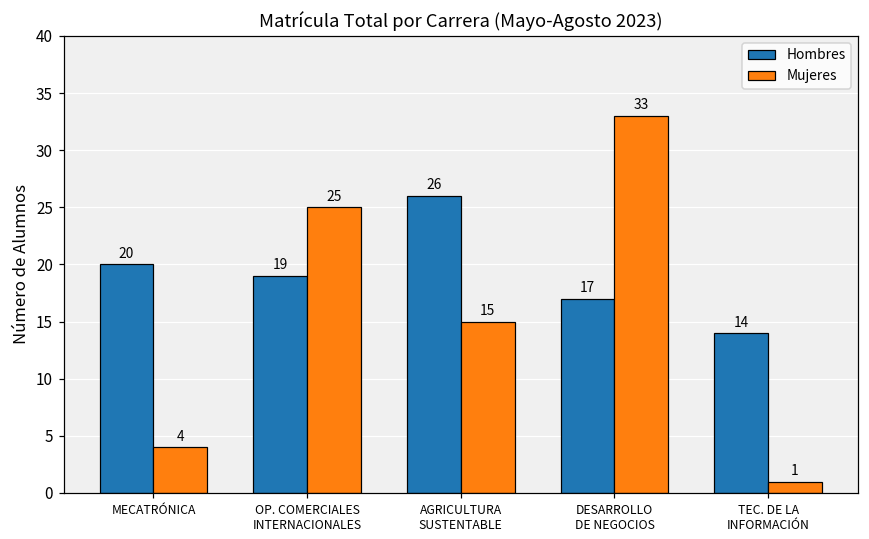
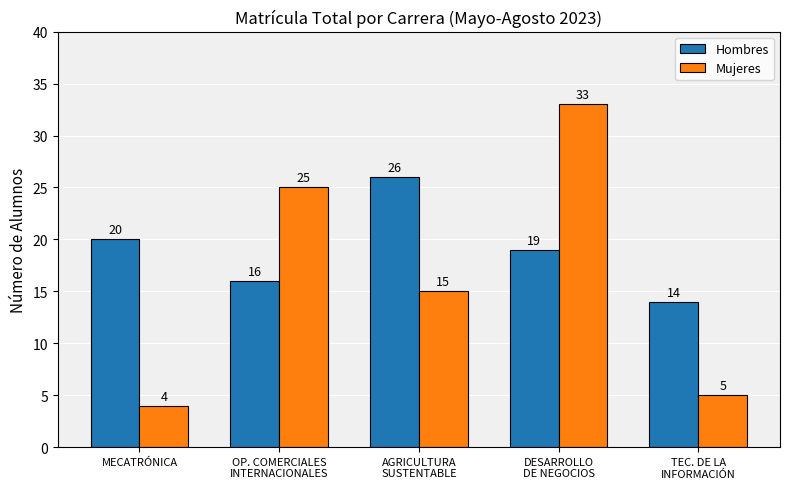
  {
    "Hombres": {
      "MECATRÓNICA": 20,
-     "OP. COMERCIALES INTERNACIONALES": 19,
+     "OP. COMERCIALES INTERNACIONALES": 16,
      "AGRICULTURA SUSTENTABLE": 26,
-     "DESARROLLO DE NEGOCIOS": 17,
+     "DESARROLLO DE NEGOCIOS": 19,
      "TEC. DE LA INFORMACIÓN": 14
    },
    "Mujeres": {
      "MECATRÓNICA": 4,
      "OP. COMERCIALES INTERNACIONALES": 25,
      "AGRICULTURA SUSTENTABLE": 15,
      "DESARROLLO DE NEGOCIOS": 33,
-     "TEC. DE LA INFORMACIÓN": 1
+     "TEC. DE LA INFORMACIÓN": 5
    }
  }
